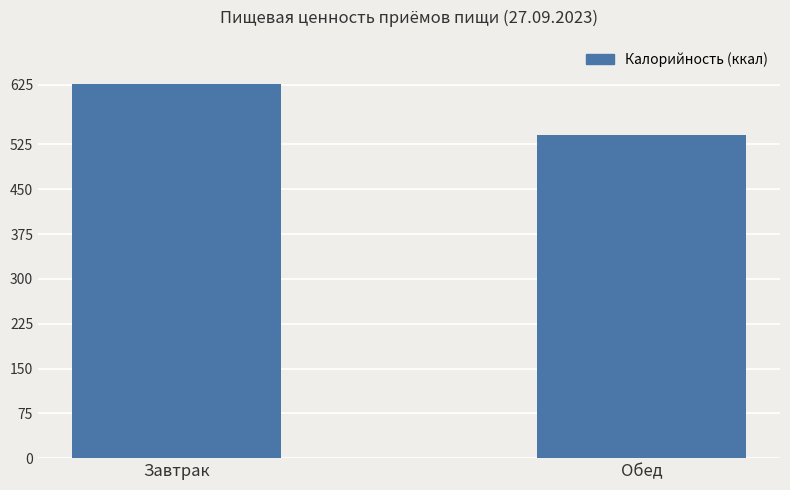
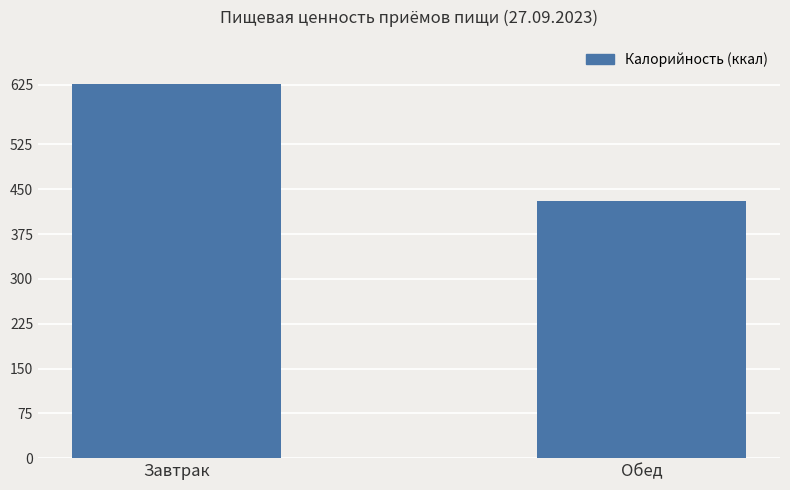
  {
    "Завтрак": 630,
-   "Обед": 540
+   "Обед": 430
  }
